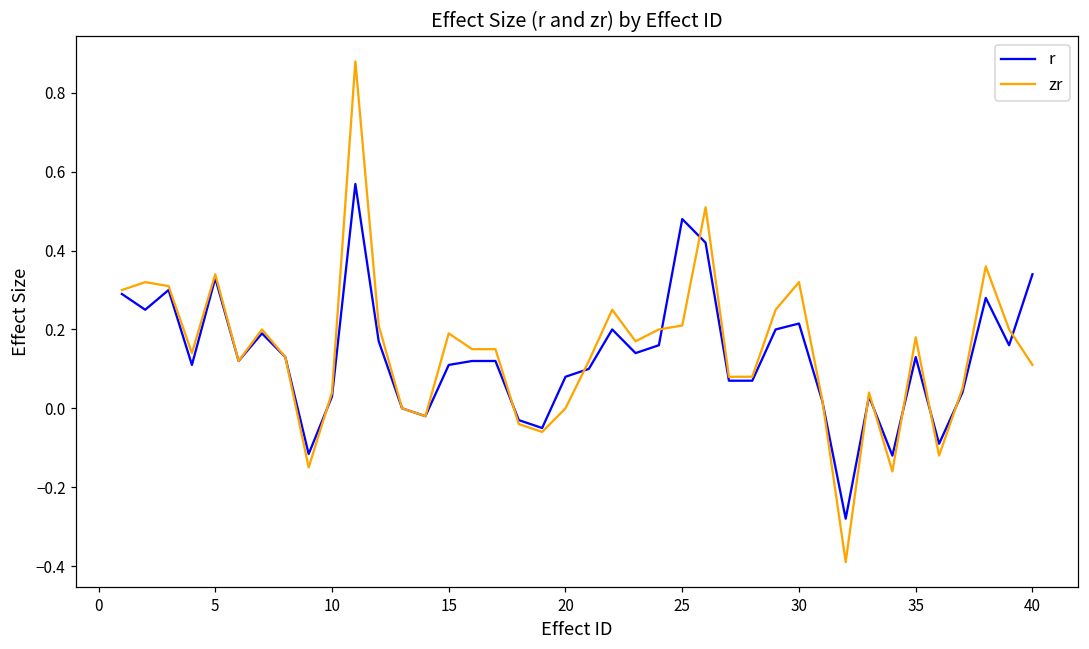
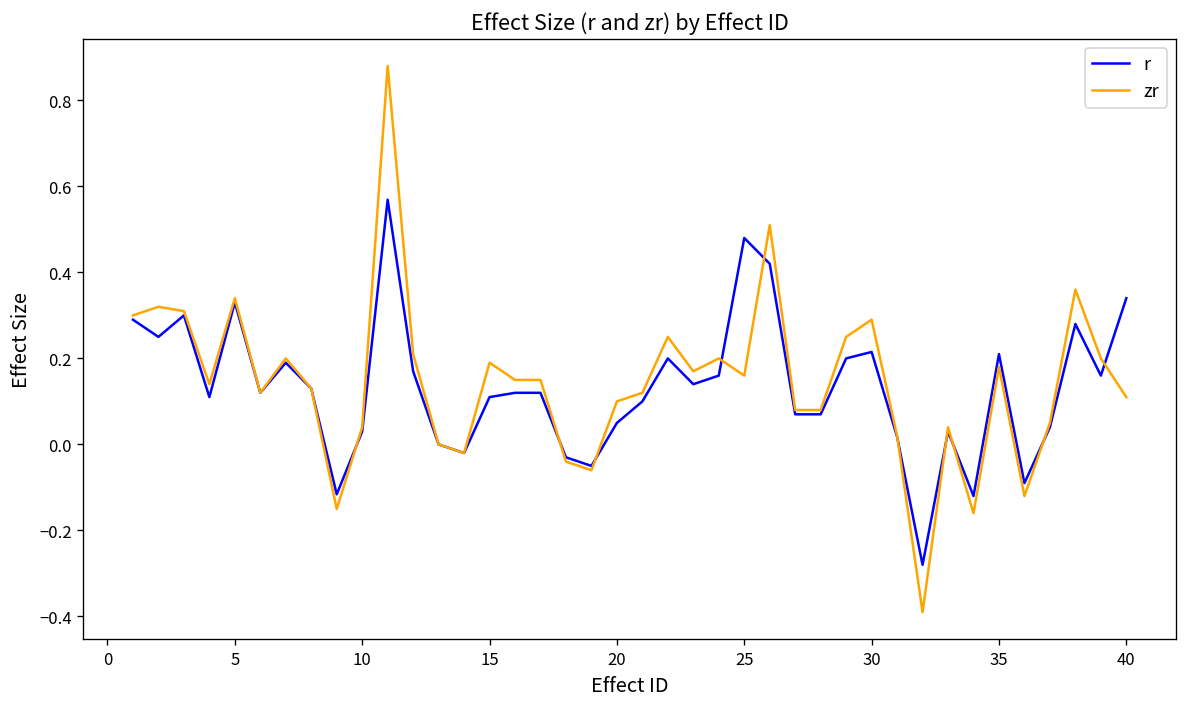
  {
    "r": {
      "5": 0.33,
      "10": 0.03,
      "15": 0.11,
-     "20": 0.08,
+     "20": 0.05,
      "25": 0.48,
      "30": 0.22,
-     "35": 0.13,
+     "35": 0.21,
      "40": 0.34
    },
    "zr": {
      "5": 0.34,
      "10": 0.04,
      "15": 0.19,
-     "20": 0.0,
-     "25": 0.21,
-     "30": 0.32,
+     "20": 0.1,
+     "25": 0.16,
+     "30": 0.29,
      "35": 0.18,
      "40": 0.11
    }
  }
